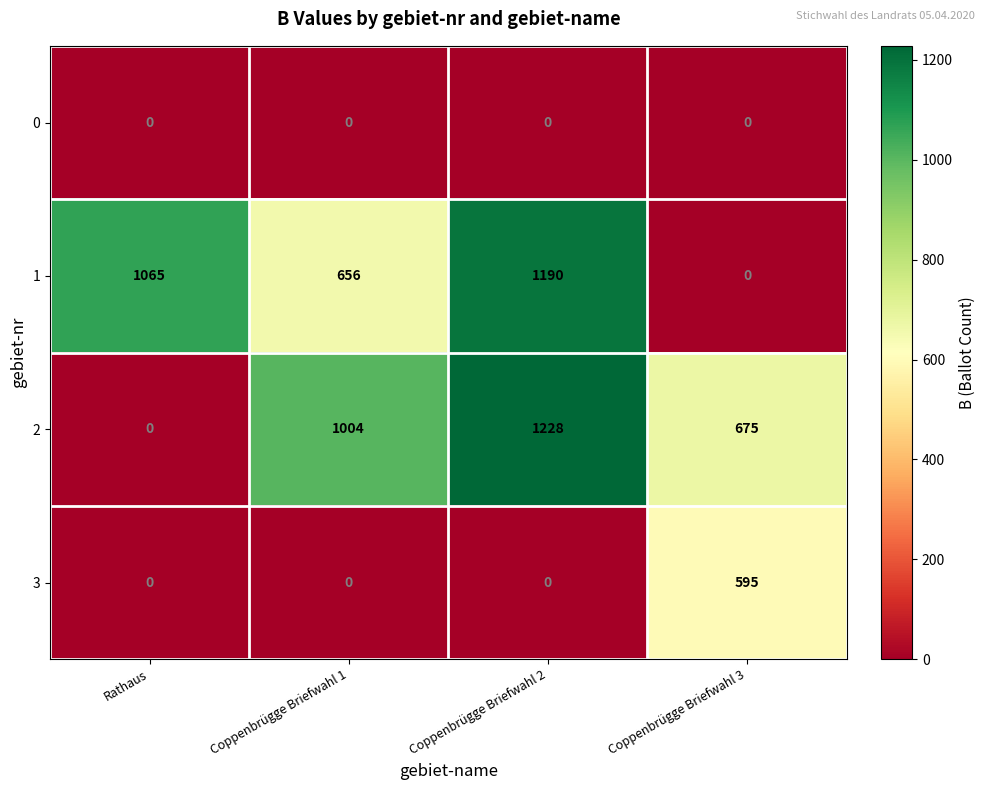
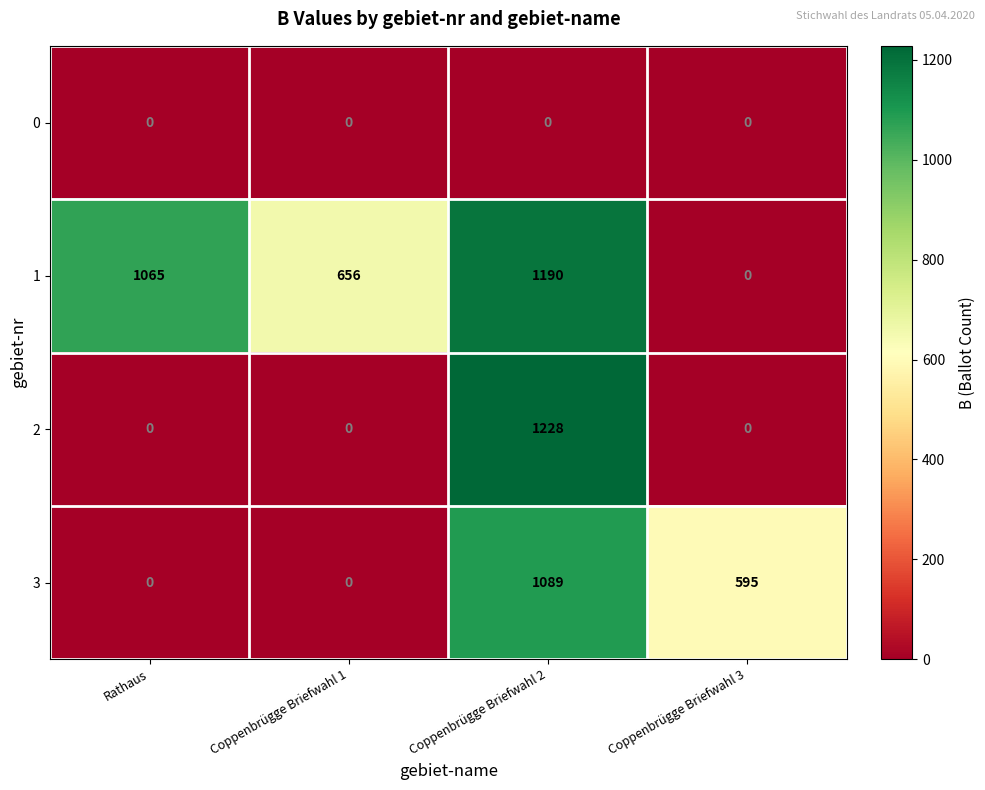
  {
    "0": {
      "Rathaus": 0,
      "Coppenbrügge Briefwahl 1": 0,
      "Coppenbrügge Briefwahl 2": 0,
      "Coppenbrügge Briefwahl 3": 0
    },
    "1": {
      "Rathaus": 1065,
      "Coppenbrügge Briefwahl 1": 656,
      "Coppenbrügge Briefwahl 2": 1190,
      "Coppenbrügge Briefwahl 3": 0
    },
    "2": {
      "Rathaus": 0,
-     "Coppenbrügge Briefwahl 1": 1004,
+     "Coppenbrügge Briefwahl 1": 0,
      "Coppenbrügge Briefwahl 2": 1228,
-     "Coppenbrügge Briefwahl 3": 675
+     "Coppenbrügge Briefwahl 3": 0
    },
    "3": {
      "Rathaus": 0,
      "Coppenbrügge Briefwahl 1": 0,
-     "Coppenbrügge Briefwahl 2": 0,
+     "Coppenbrügge Briefwahl 2": 1089,
      "Coppenbrügge Briefwahl 3": 595
    }
  }
